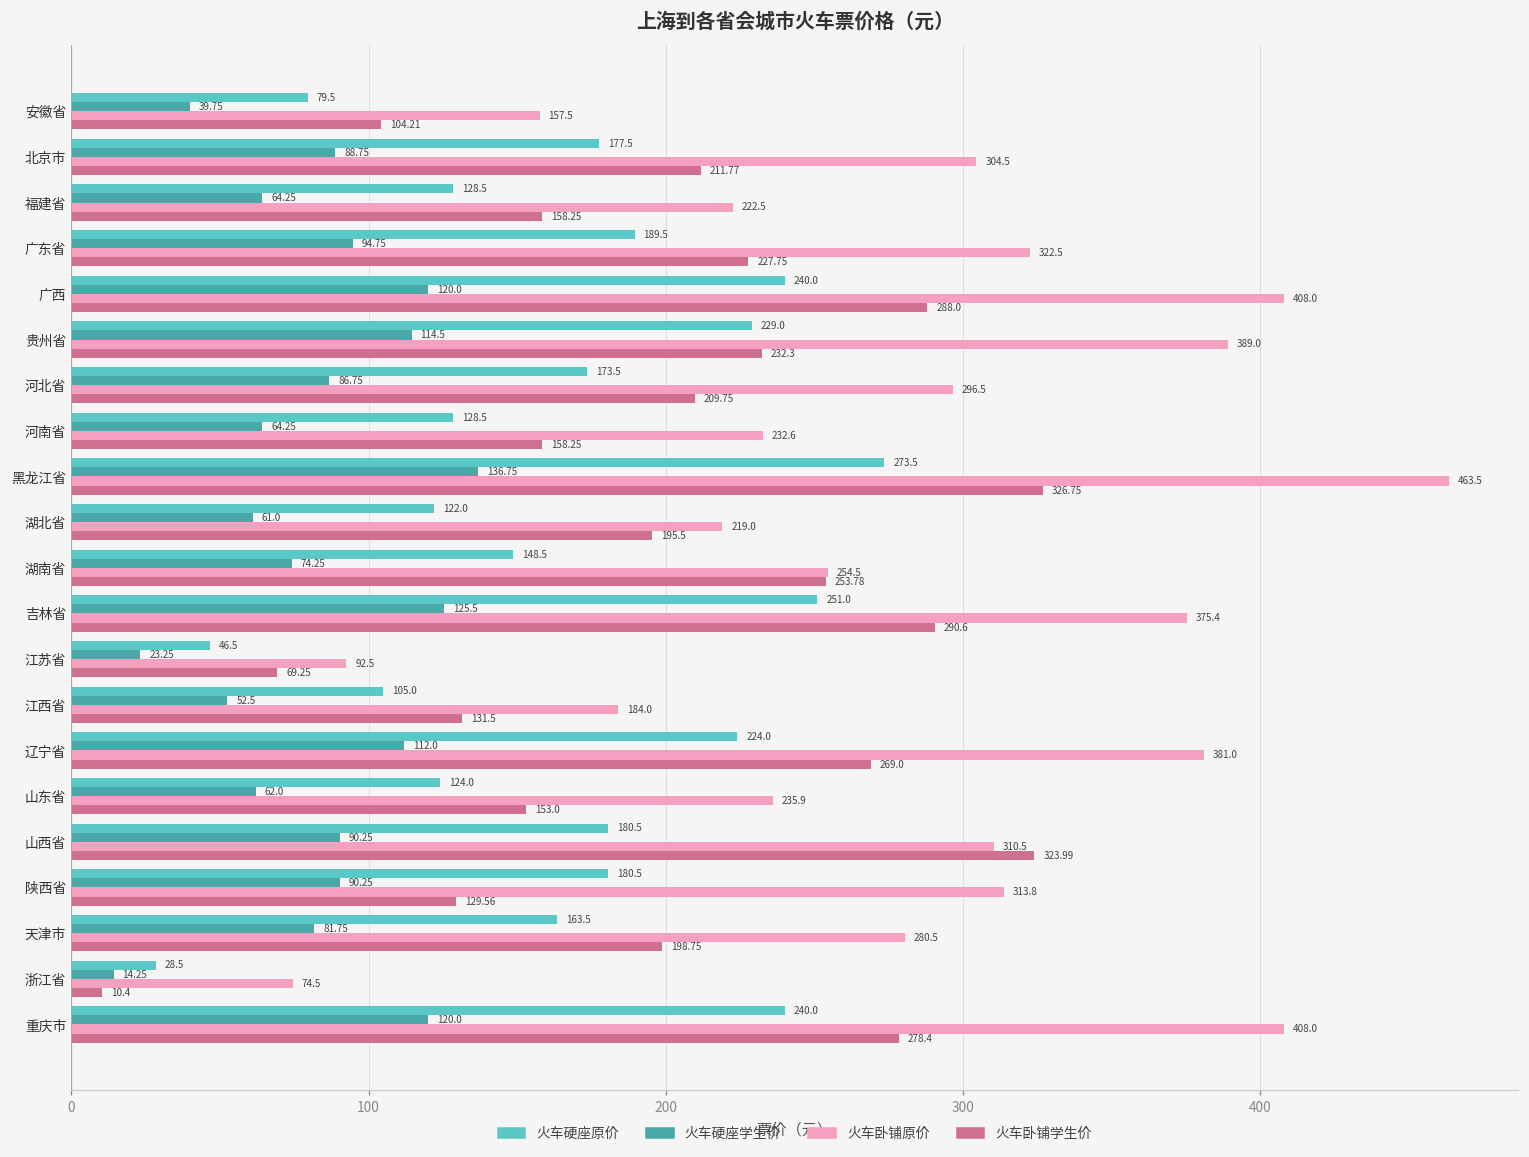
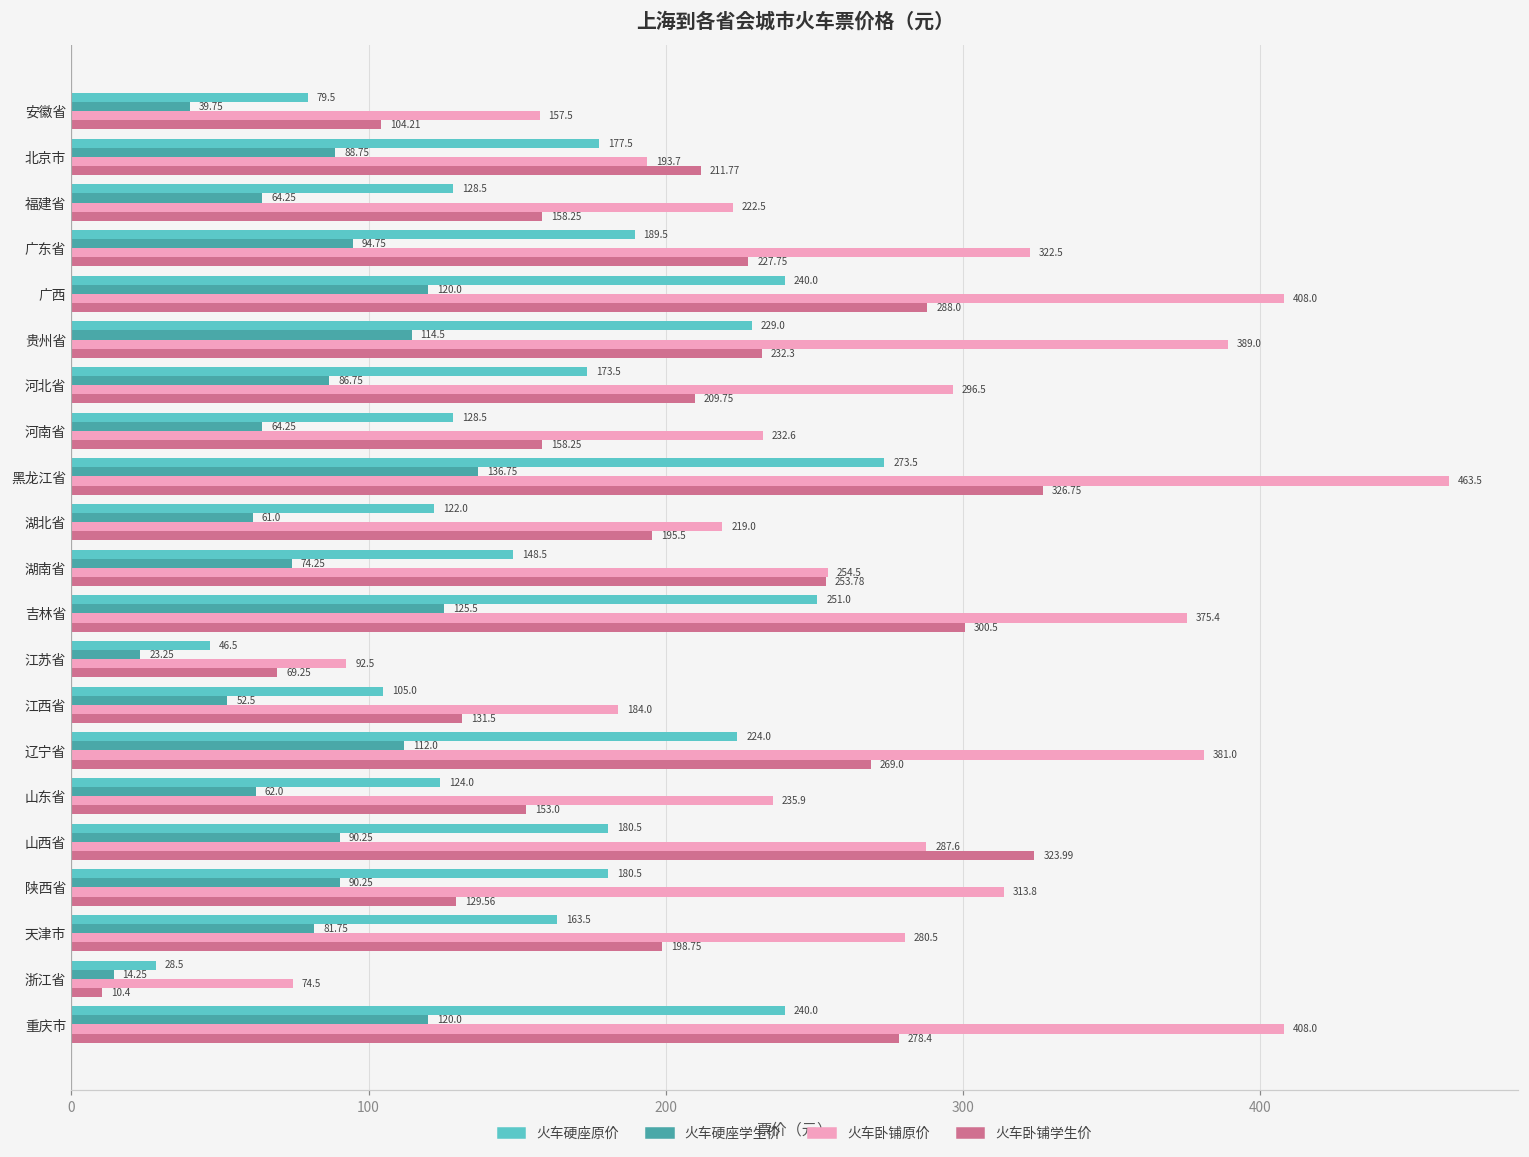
  {
    "火车卧铺原价": {
      "安徽省": 157.5,
-     "北京市": 304.5,
+     "北京市": 193.7,
      "福建省": 222.5,
      "广东省": 322.5,
      "广西": 408.0,
      "贵州省": 389.0,
      "河北省": 296.5,
      "河南省": 232.6,
      "黑龙江省": 463.5,
      "湖北省": 219.0,
      "湖南省": 254.5,
      "吉林省": 375.4,
      "江苏省": 92.5,
      "江西省": 184.0,
      "辽宁省": 381.0,
      "山东省": 235.9,
-     "山西省": 310.5,
+     "山西省": 287.6,
      "陕西省": 313.8,
      "天津市": 280.5,
      "浙江省": 74.5,
      "重庆市": 408.0
    },
    "火车卧铺学生价": {
      "安徽省": 104.21,
      "北京市": 211.77,
      "福建省": 158.25,
      "广东省": 227.75,
      "广西": 288.0,
      "贵州省": 232.3,
      "河北省": 209.75,
      "河南省": 158.25,
      "黑龙江省": 326.75,
      "湖北省": 195.5,
      "湖南省": 253.78,
-     "吉林省": 290.6,
+     "吉林省": 300.5,
      "江苏省": 69.25,
      "江西省": 131.5,
      "辽宁省": 269.0,
      "山东省": 153.0,
      "山西省": 323.99,
      "陕西省": 129.56,
      "天津市": 198.75,
      "浙江省": 10.4,
      "重庆市": 278.4
    }
  }
